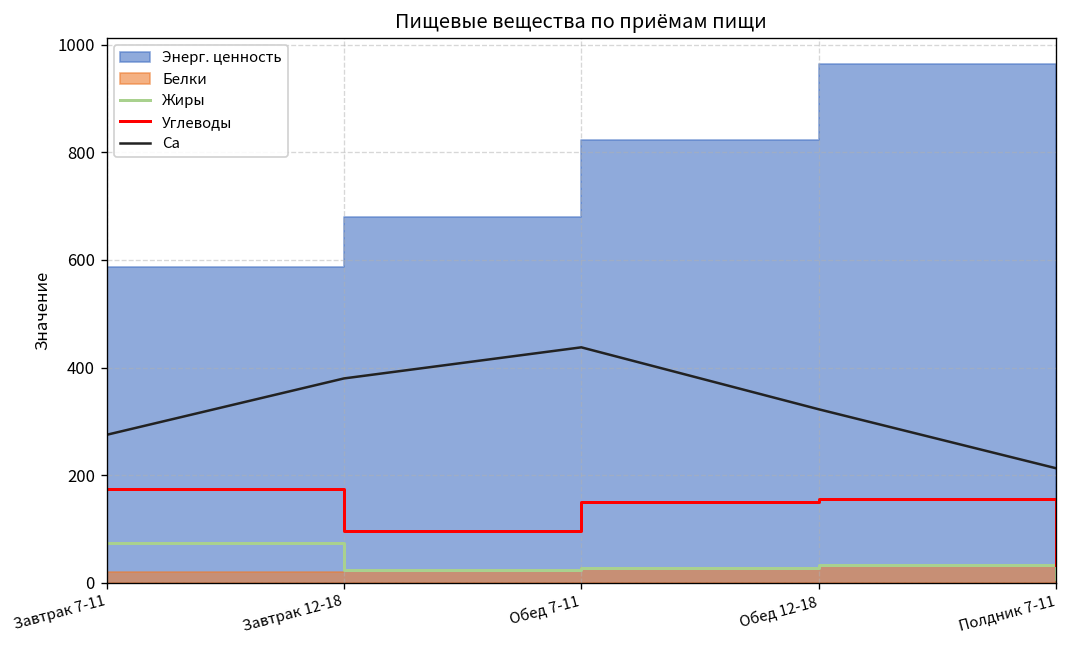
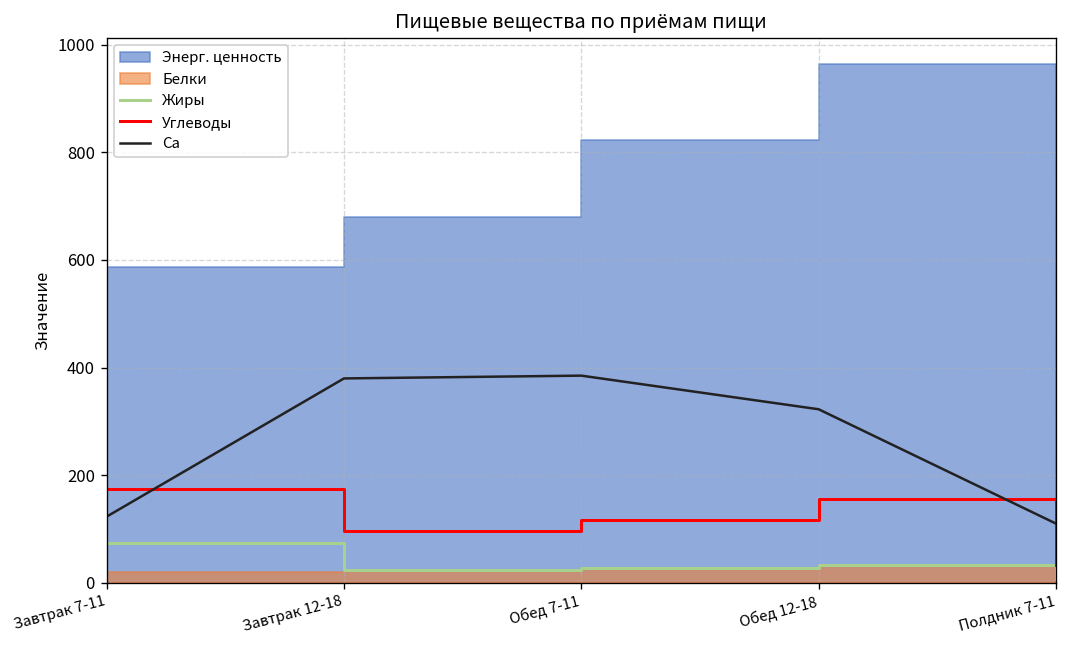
  {
    "Жиры": {
      "Завтрак 7-11": 70
    },
    "Углеводы": {
      "Завтрак 7-11": 170,
      "Завтрак 12-18": 100,
-     "Обед 7-11": 150,
+     "Обед 7-11": 120,
      "Обед 12-18": 160
    },
    "Ca": {
-     "Завтрак 7-11": 280,
+     "Завтрак 7-11": 120,
      "Завтрак 12-18": 380,
-     "Обед 7-11": 440,
+     "Обед 7-11": 390,
      "Обед 12-18": 320,
-     "Полдник 7-11": 210
+     "Полдник 7-11": 110
    }
  }
